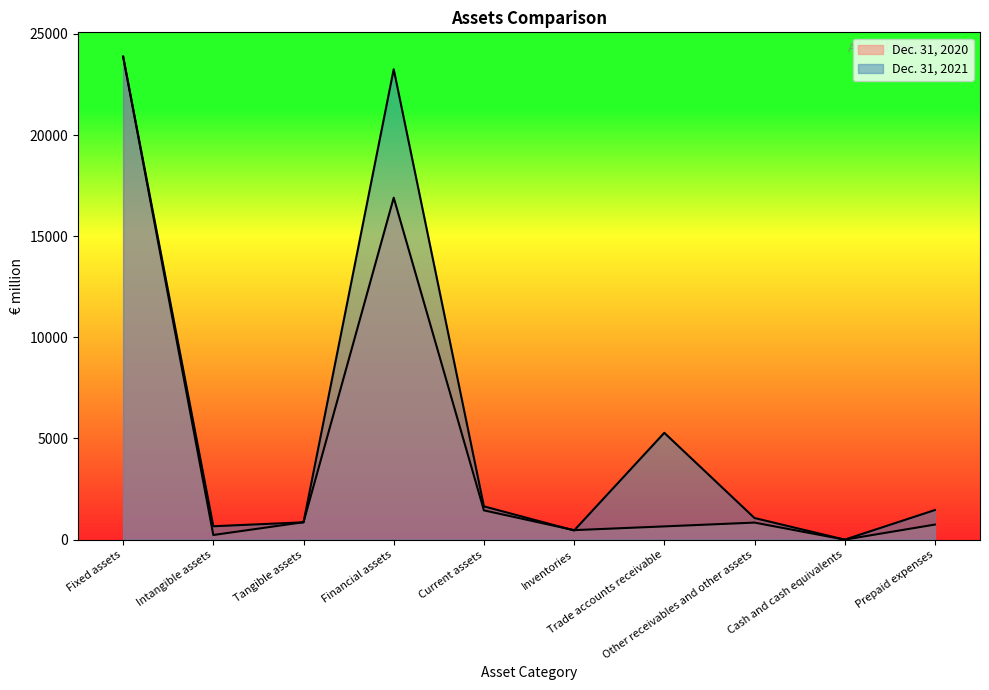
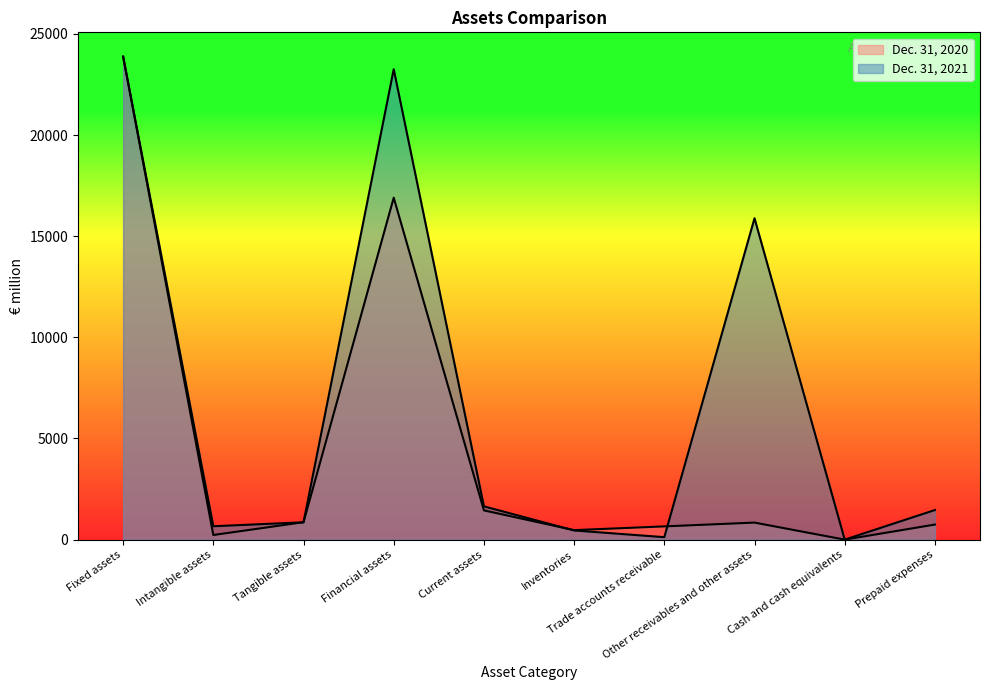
  {
    "Dec. 31, 2020": {
      "Intangible assets": 200,
      "Financial assets": 16900,
      "Current assets": 1400,
      "Trade accounts receivable": 700,
      "Other receivables and other assets": 800,
      "Prepaid expenses": 700
    },
    "Dec. 31, 2021": {
      "Intangible assets": 700,
      "Financial assets": 23300,
      "Current assets": 1600,
-     "Trade accounts receivable": 5300,
-     "Other receivables and other assets": 1100,
+     "Trade accounts receivable": 100,
+     "Other receivables and other assets": 15900,
      "Prepaid expenses": 1500
    }
  }
